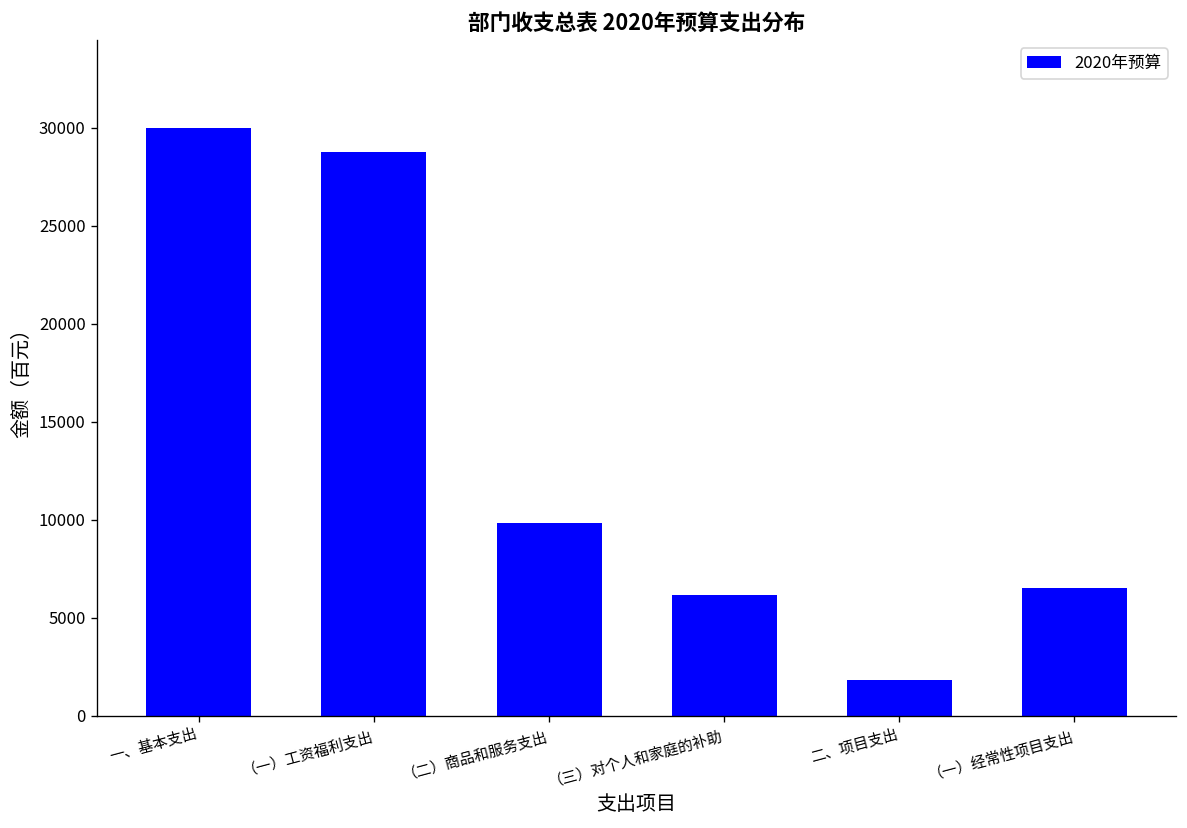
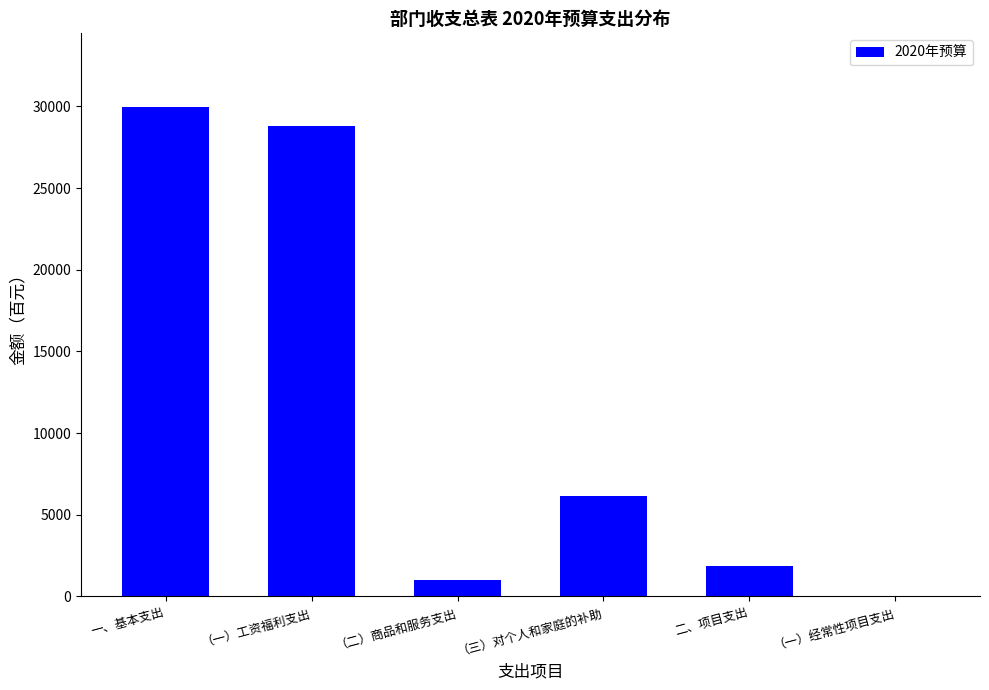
  {
    "一、基本支出": 30000,
    "（一）工资福利支出": 28800,
-   "（二）商品和服务支出": 9800,
+   "（二）商品和服务支出": 1000,
    "（三）对个人和家庭的补助": 6100,
    "二、项目支出": 1800,
-   "（一）经常性项目支出": 6500
+   "（一）经常性项目支出": 0
  }
